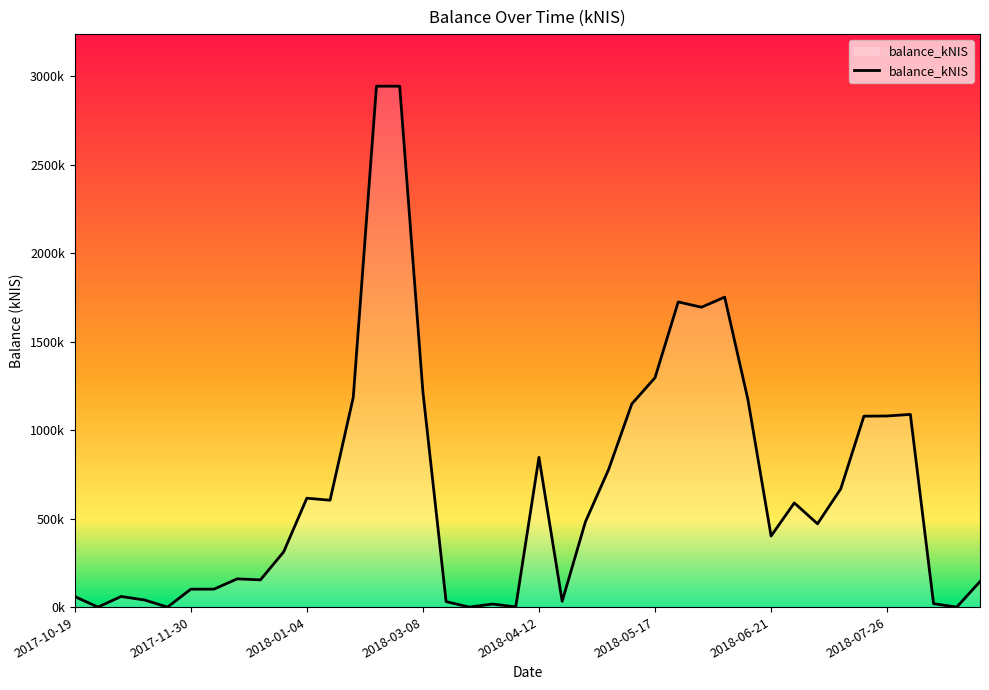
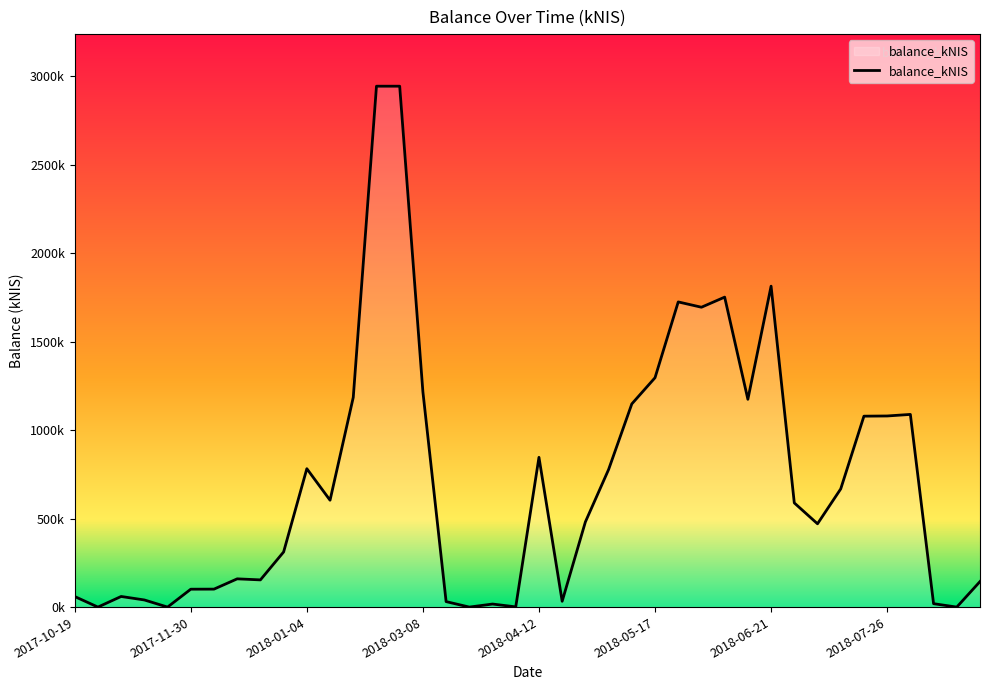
  {
    "2017-10-19": 60000,
    "2017-11-30": 100000,
-   "2018-01-04": 620000,
+   "2018-01-04": 780000,
    "2018-03-08": 1220000,
    "2018-04-12": 850000,
    "2018-05-17": 1300000,
-   "2018-06-21": 400000,
+   "2018-06-21": 1810000,
    "2018-07-26": 1080000
  }
